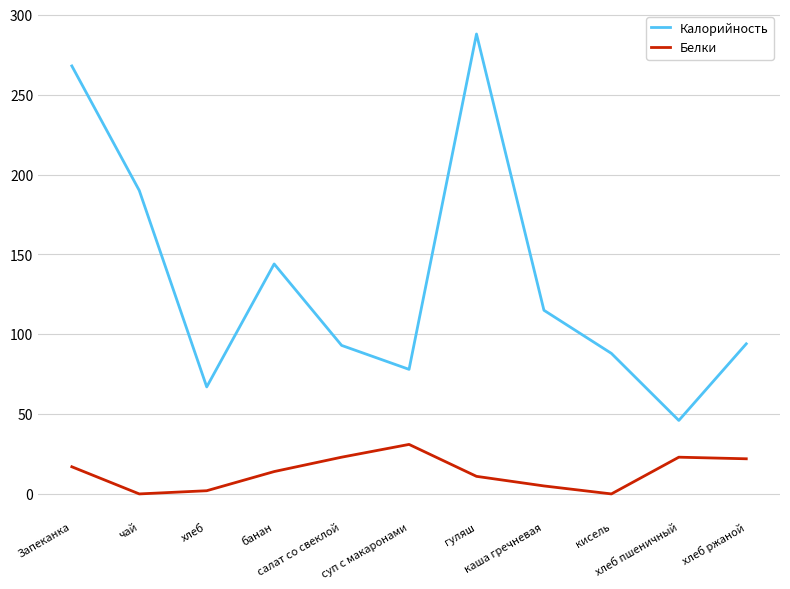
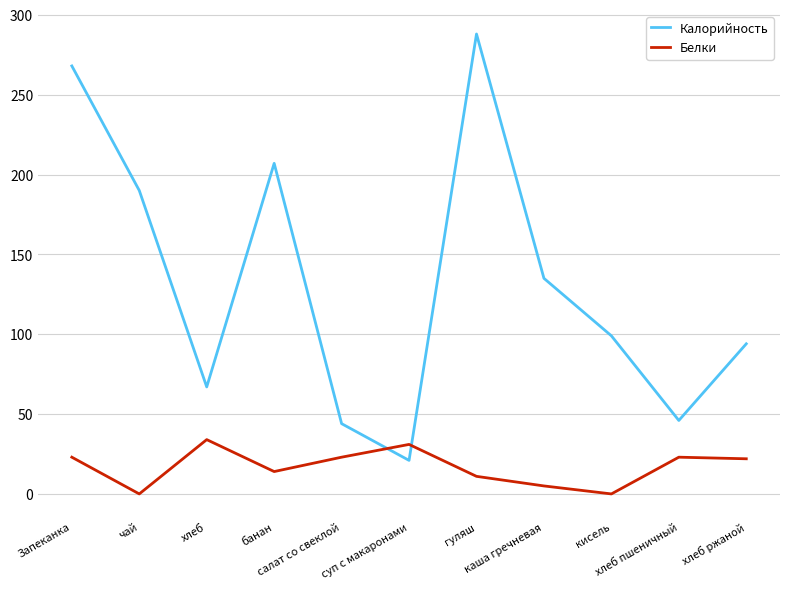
  {
    "Калорийность": {
      "Запеканка": 268,
      "чай": 190,
      "хлеб": 67,
-     "банан": 144,
-     "салат со свеклой": 93,
-     "суп с макаронами": 78,
+     "банан": 207,
+     "салат со свеклой": 44,
+     "суп с макаронами": 21,
      "гуляш": 288,
-     "каша гречневая": 115,
-     "кисель": 88,
+     "каша гречневая": 135,
+     "кисель": 99,
      "хлеб пшеничный": 46,
      "хлеб ржаной": 94
    },
    "Белки": {
-     "Запеканка": 17,
+     "Запеканка": 23,
      "чай": 0,
-     "хлеб": 2,
+     "хлеб": 34,
      "банан": 14,
      "салат со свеклой": 23,
      "суп с макаронами": 31,
      "гуляш": 11,
      "каша гречневая": 5,
      "кисель": 0,
      "хлеб пшеничный": 23,
      "хлеб ржаной": 22
    }
  }
